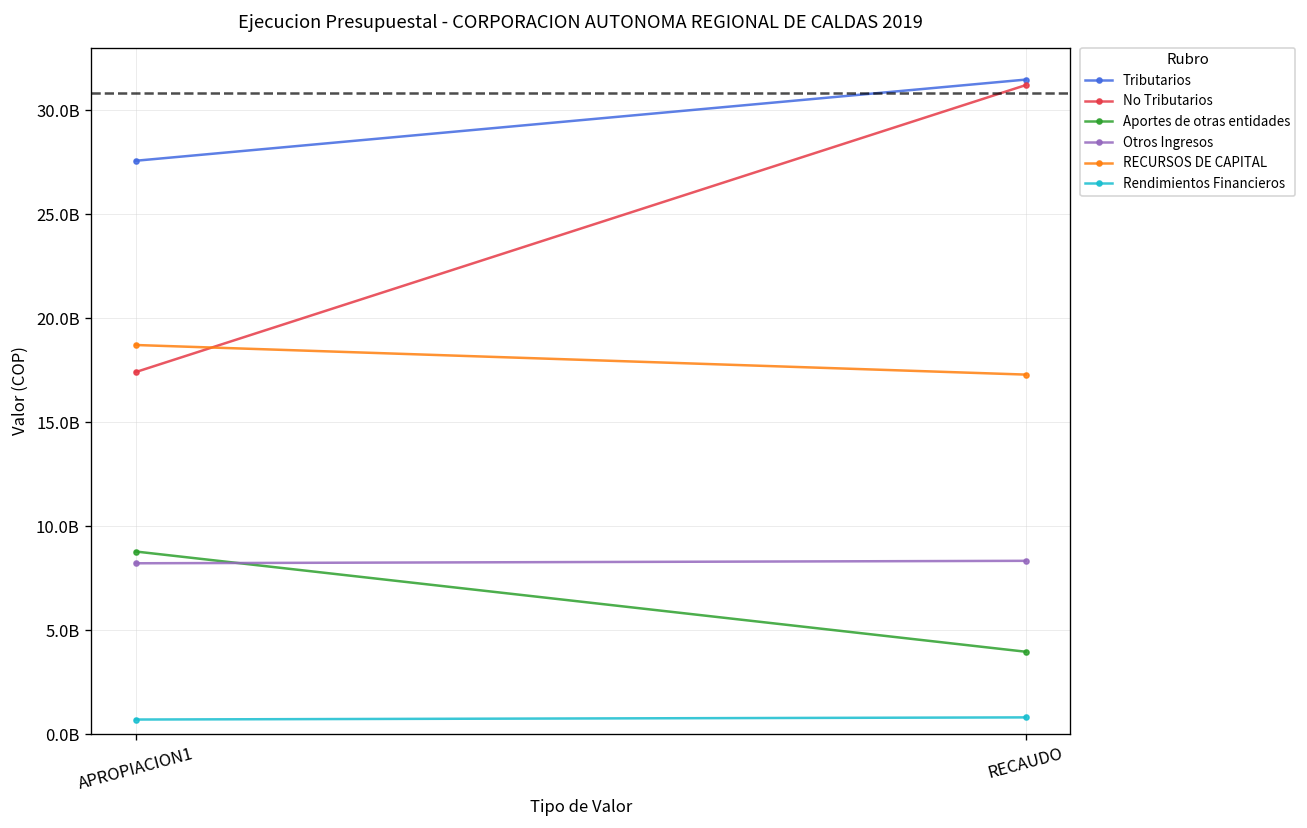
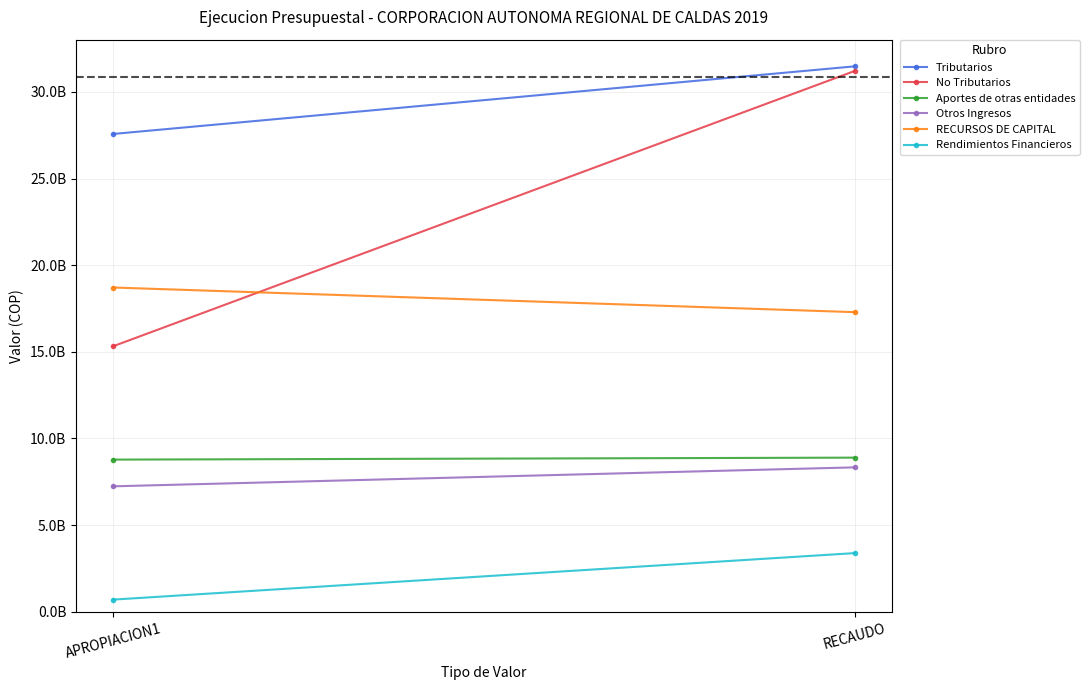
  {
    "Tributarios": {
      "APROPIACION1": 27600000000,
      "RECAUDO": 31500000000
    },
    "No Tributarios": {
-     "APROPIACION1": 17400000000,
+     "APROPIACION1": 15300000000,
      "RECAUDO": 31200000000
    },
    "Aportes de otras entidades": {
      "APROPIACION1": 8800000000,
-     "RECAUDO": 4000000000
+     "RECAUDO": 8900000000
    },
    "Otros Ingresos": {
-     "APROPIACION1": 8200000000,
+     "APROPIACION1": 7200000000,
      "RECAUDO": 8300000000
    },
    "RECURSOS DE CAPITAL": {
      "APROPIACION1": 18700000000,
      "RECAUDO": 17300000000
    },
    "Rendimientos Financieros": {
      "APROPIACION1": 700000000,
-     "RECAUDO": 800000000
+     "RECAUDO": 3400000000
    }
  }
